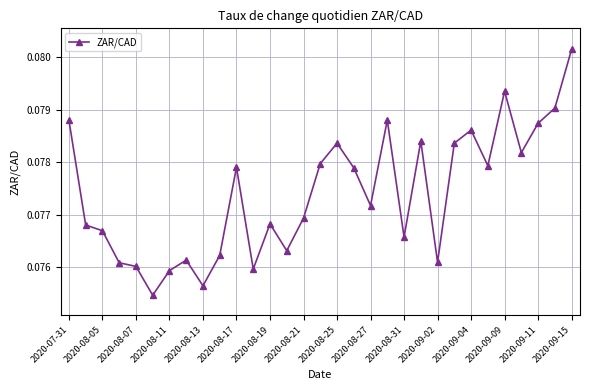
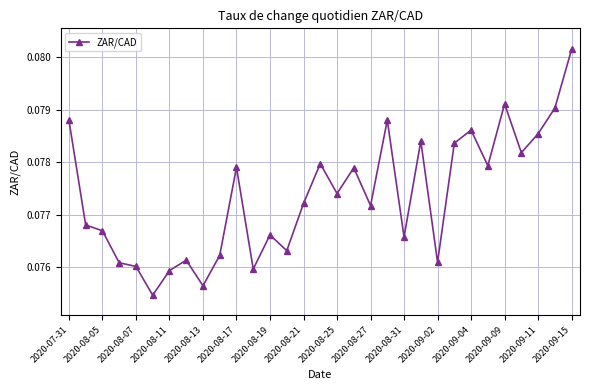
  {
    "2020-07-31": 0.0788,
    "2020-08-05": 0.0767,
    "2020-08-07": 0.0760,
    "2020-08-11": 0.0759,
    "2020-08-13": 0.0756,
    "2020-08-17": 0.0779,
-   "2020-08-19": 0.0768,
-   "2020-08-21": 0.0769,
-   "2020-08-25": 0.0784,
+   "2020-08-19": 0.0766,
+   "2020-08-21": 0.0772,
+   "2020-08-25": 0.0774,
    "2020-08-27": 0.0772,
    "2020-08-31": 0.0766,
    "2020-09-02": 0.0761,
    "2020-09-04": 0.0786,
-   "2020-09-09": 0.0794,
-   "2020-09-11": 0.0787,
+   "2020-09-09": 0.0791,
+   "2020-09-11": 0.0785,
    "2020-09-15": 0.0802
  }
